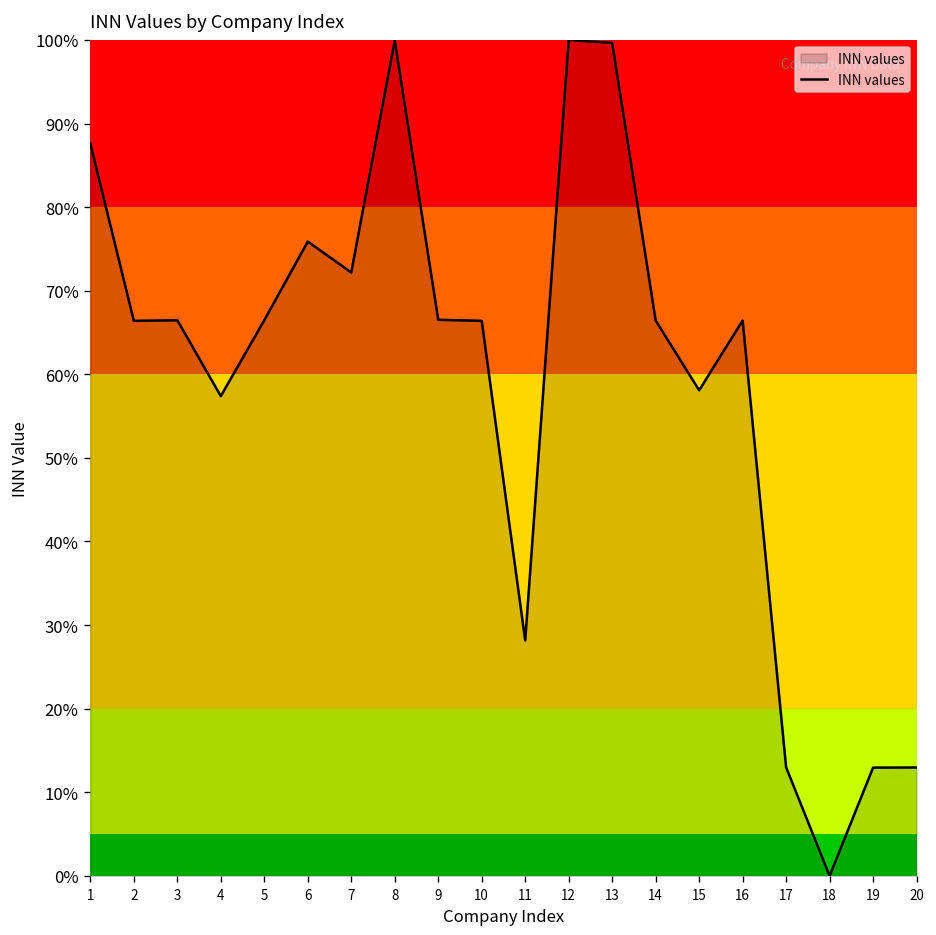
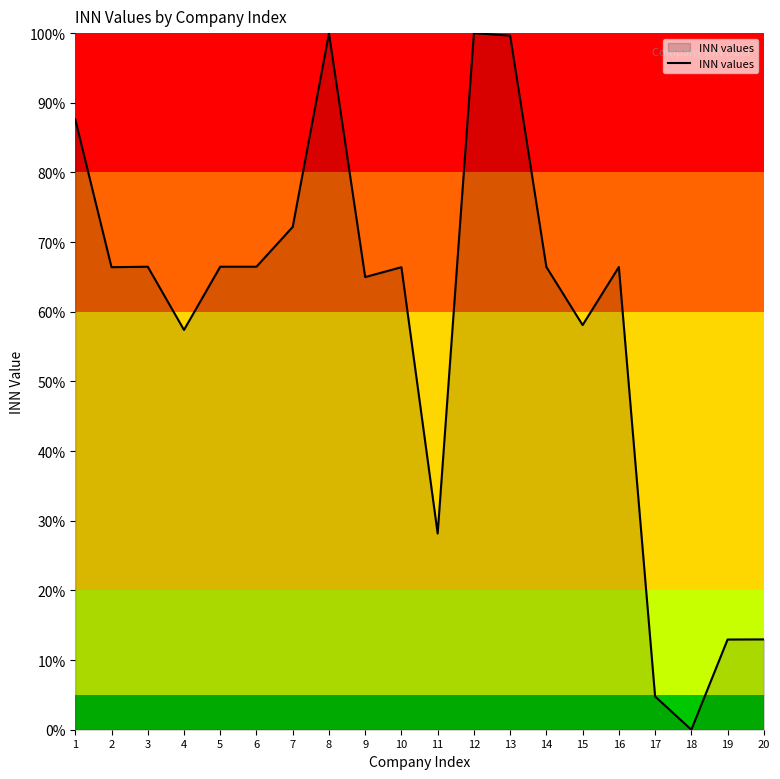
  {
    "1": "88%",
    "2": "66%",
    "3": "66%",
    "4": "57%",
    "5": "66%",
-   "6": "76%",
+   "6": "66%",
    "7": "72%",
    "8": "100%",
-   "9": "67%",
+   "9": "65%",
    "10": "66%",
    "11": "28%",
    "12": "100%",
    "13": "100%",
    "14": "66%",
    "15": "58%",
    "16": "66%",
-   "17": "13%",
+   "17": "5%",
    "18": "0%",
    "19": "13%",
    "20": "13%"
  }
